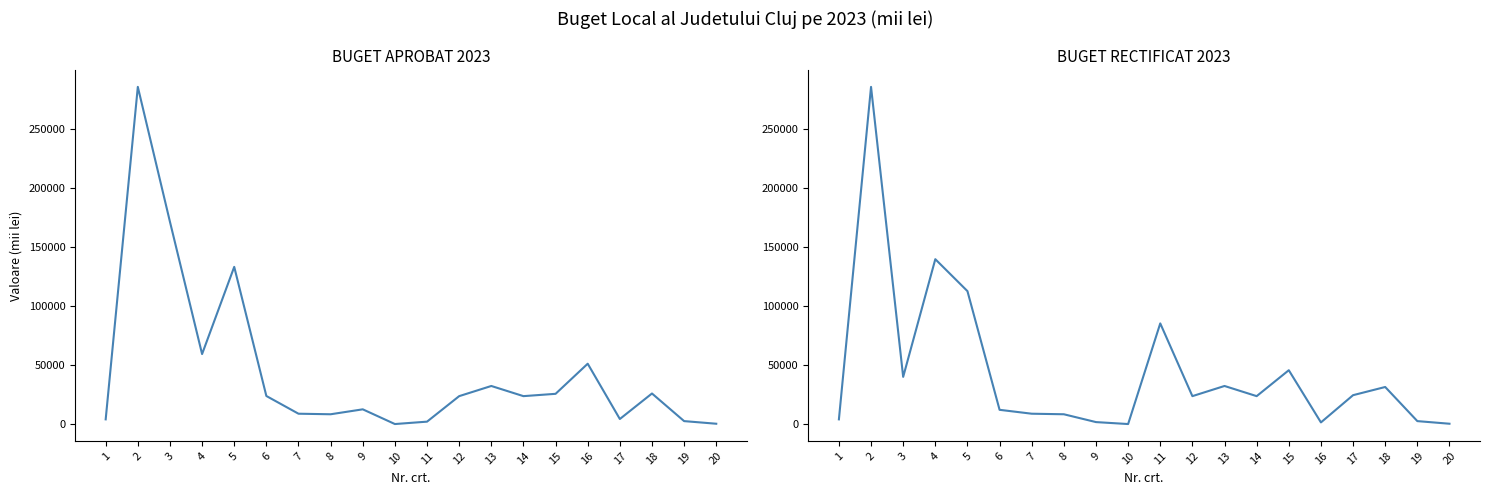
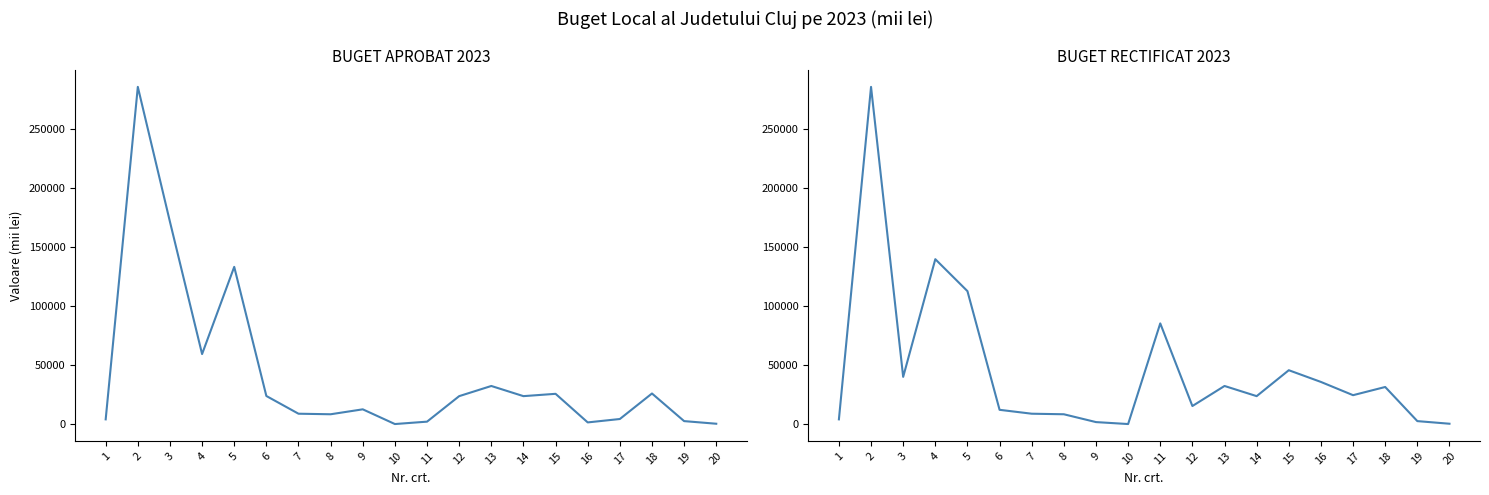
  {
    "BUGET APROBAT 2023": {
      "1": 4000,
      "2": 285000,
      "3": 171000,
      "4": 59000,
      "5": 133000,
      "6": 24000,
      "7": 9000,
      "8": 8000,
      "9": 12000,
      "10": 0,
      "11": 2000,
      "12": 24000,
      "13": 32000,
      "14": 24000,
      "15": 26000,
-     "16": 51000,
+     "16": 1000,
      "17": 4000,
      "18": 26000,
      "19": 3000,
      "20": 0
    },
    "BUGET RECTIFICAT 2023": {
      "1": 4000,
      "2": 285000,
      "3": 40000,
      "4": 140000,
      "5": 113000,
      "6": 12000,
      "7": 9000,
      "8": 8000,
      "9": 2000,
      "10": 0,
      "11": 85000,
-     "12": 24000,
+     "12": 15000,
      "13": 32000,
      "14": 24000,
      "15": 46000,
-     "16": 1000,
+     "16": 36000,
      "17": 24000,
      "18": 31000,
      "19": 3000,
      "20": 0
    }
  }
